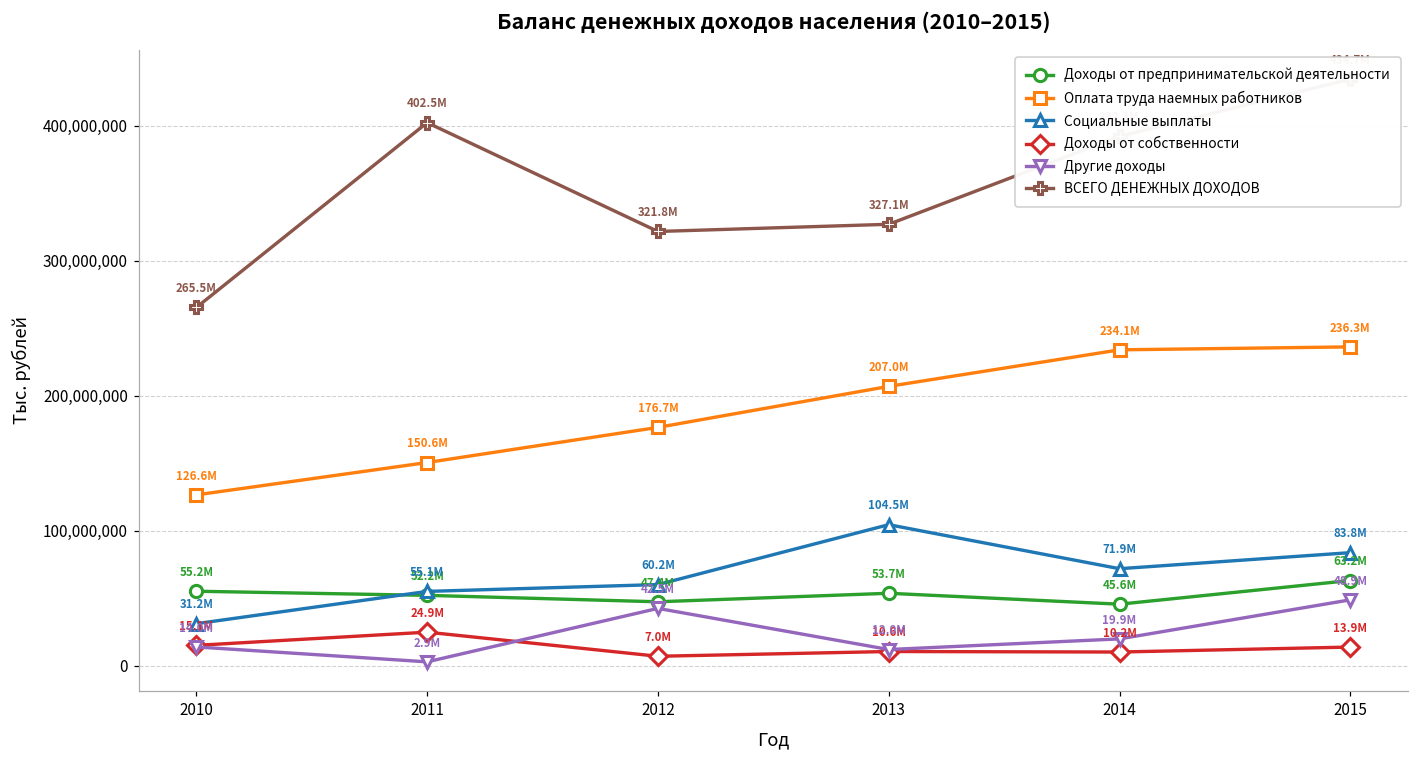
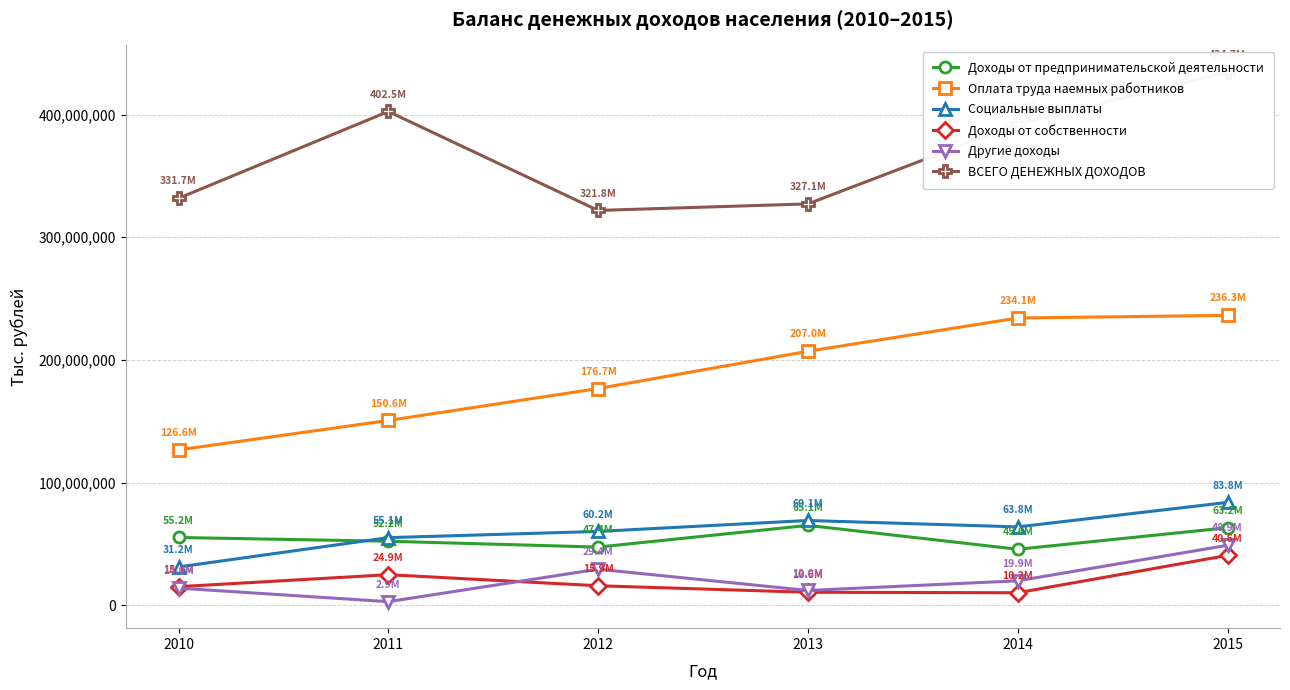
  {
    "Доходы от предпринимательской деятельности": {
      "2010": "55.2M",
-     "2013": "53.7M",
+     "2013": "65.1M",
      "2015": "63.2M"
    },
    "Оплата труда наемных работников": {
      "2010": "126.6M",
      "2011": "150.6M",
      "2012": "176.7M",
      "2013": "207.0M",
      "2014": "234.1M",
      "2015": "236.3M"
    },
    "Социальные выплаты": {
      "2010": "31.2M",
      "2012": "60.2M",
-     "2013": "104.5M",
-     "2014": "71.9M",
+     "2013": "69.1M",
+     "2014": "63.8M",
      "2015": "83.8M"
    },
    "Доходы от собственности": {
      "2011": "24.9M",
-     "2012": "7.0M",
-     "2015": "13.9M"
+     "2012": "15.9M",
+     "2015": "40.6M"
    },
    "Другие доходы": {
      "2011": "2.9M",
-     "2012": "42.5M",
+     "2012": "29.4M",
      "2014": "19.9M"
    },
    "ВСЕГО ДЕНЕЖНЫХ ДОХОДОВ": {
-     "2010": "265.5M",
+     "2010": "331.7M",
      "2011": "402.5M",
      "2012": "321.8M",
      "2013": "327.1M"
    }
  }
